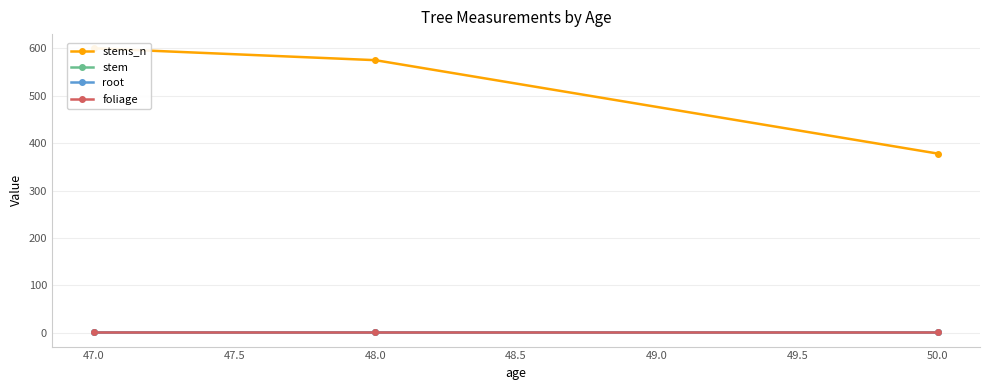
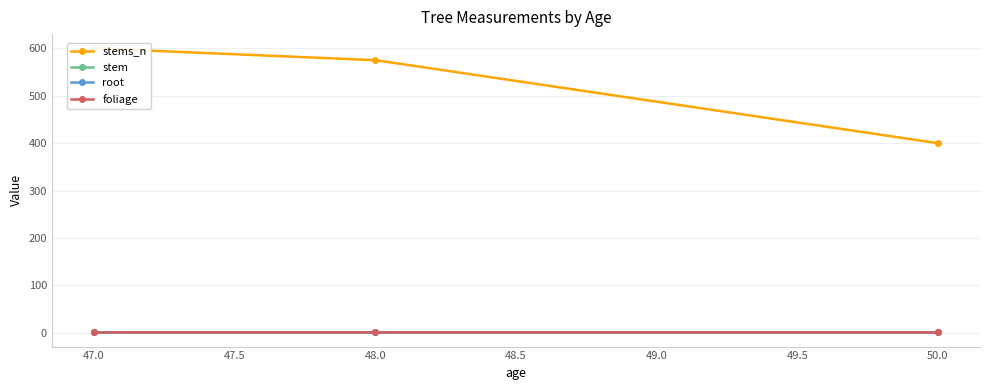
  {
    "stems_n": {
      "48.0": 580,
-     "50.0": 380
+     "50.0": 400
    },
    "foliage": {
      "47.0": 0,
      "48.0": 0,
      "50.0": 0
    }
  }
